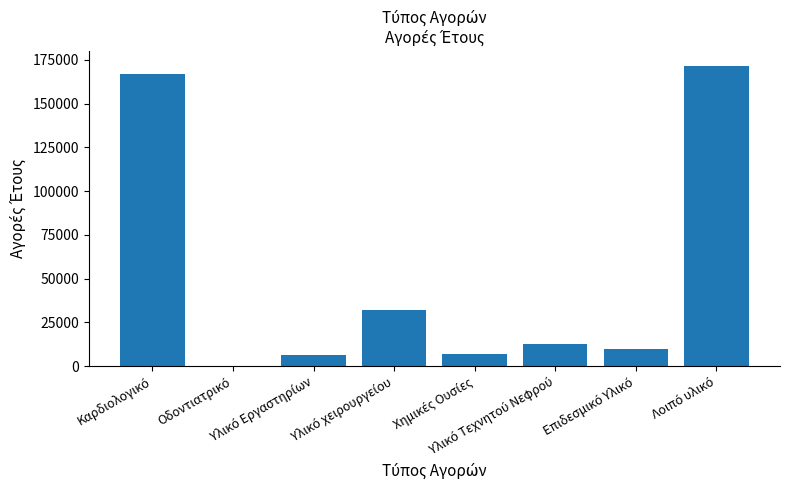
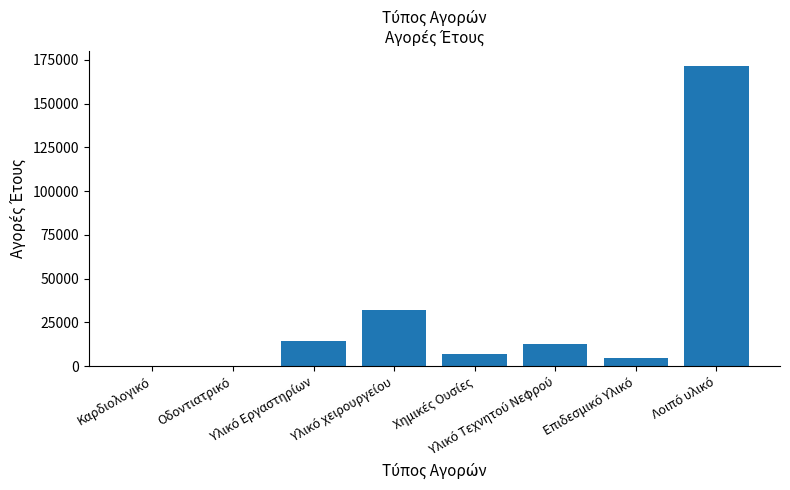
  {
-   "Καρδιολογικό": 167000,
-   "Υλικό Εργαστηρίων": 7000,
+   "Καρδιολογικό": 0,
+   "Υλικό Εργαστηρίων": 15000,
    "Υλικό χειρουργείου": 32000,
    "Χημικές Ουσίες": 7000,
    "Υλικό Τεχνητού Νεφρού": 13000,
-   "Επιδεσμικό Υλικό": 10000,
+   "Επιδεσμικό Υλικό": 5000,
    "Λοιπό υλικό": 171000
  }
